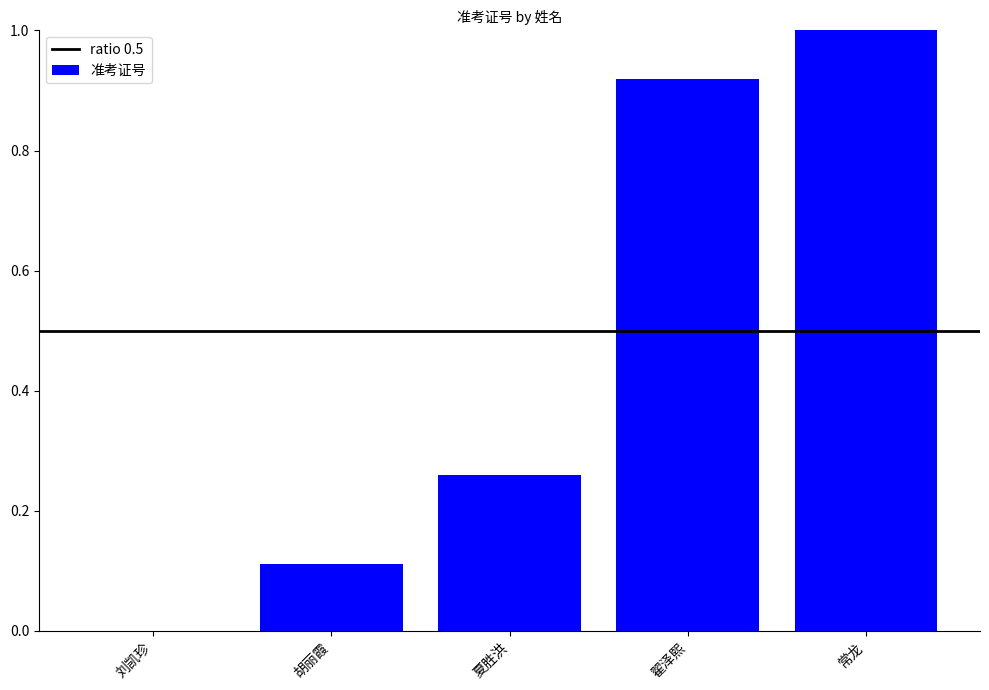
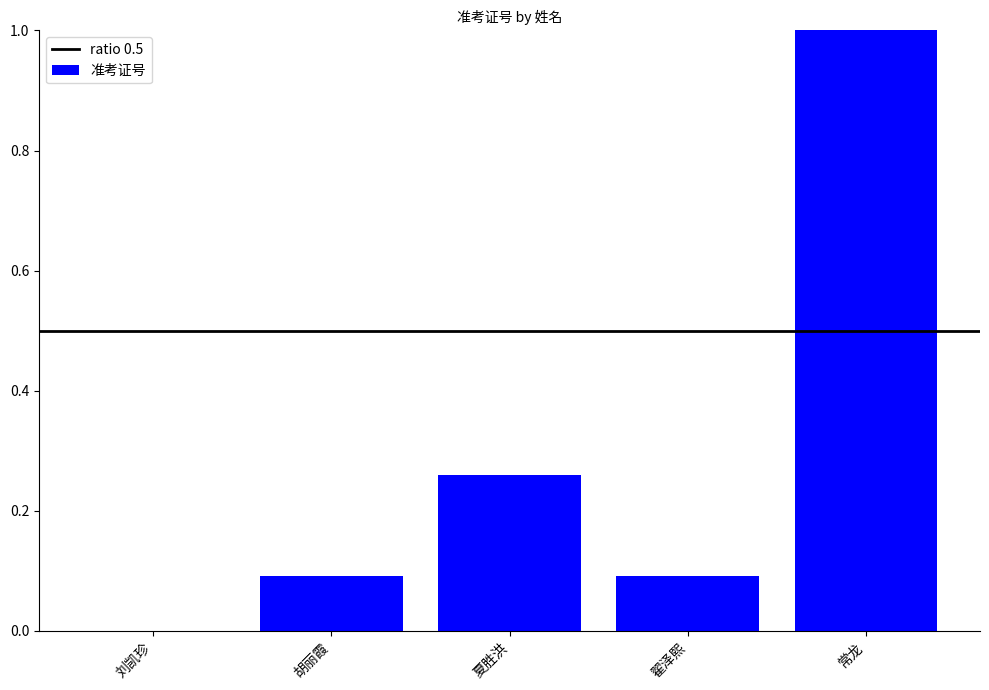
  {
    "刘凯珍": 0.00,
-   "胡丽霞": 0.11,
+   "胡丽霞": 0.09,
    "夏胜洪": 0.26,
-   "翟泽熙": 0.92,
+   "翟泽熙": 0.09,
    "常龙": 1.00
  }
